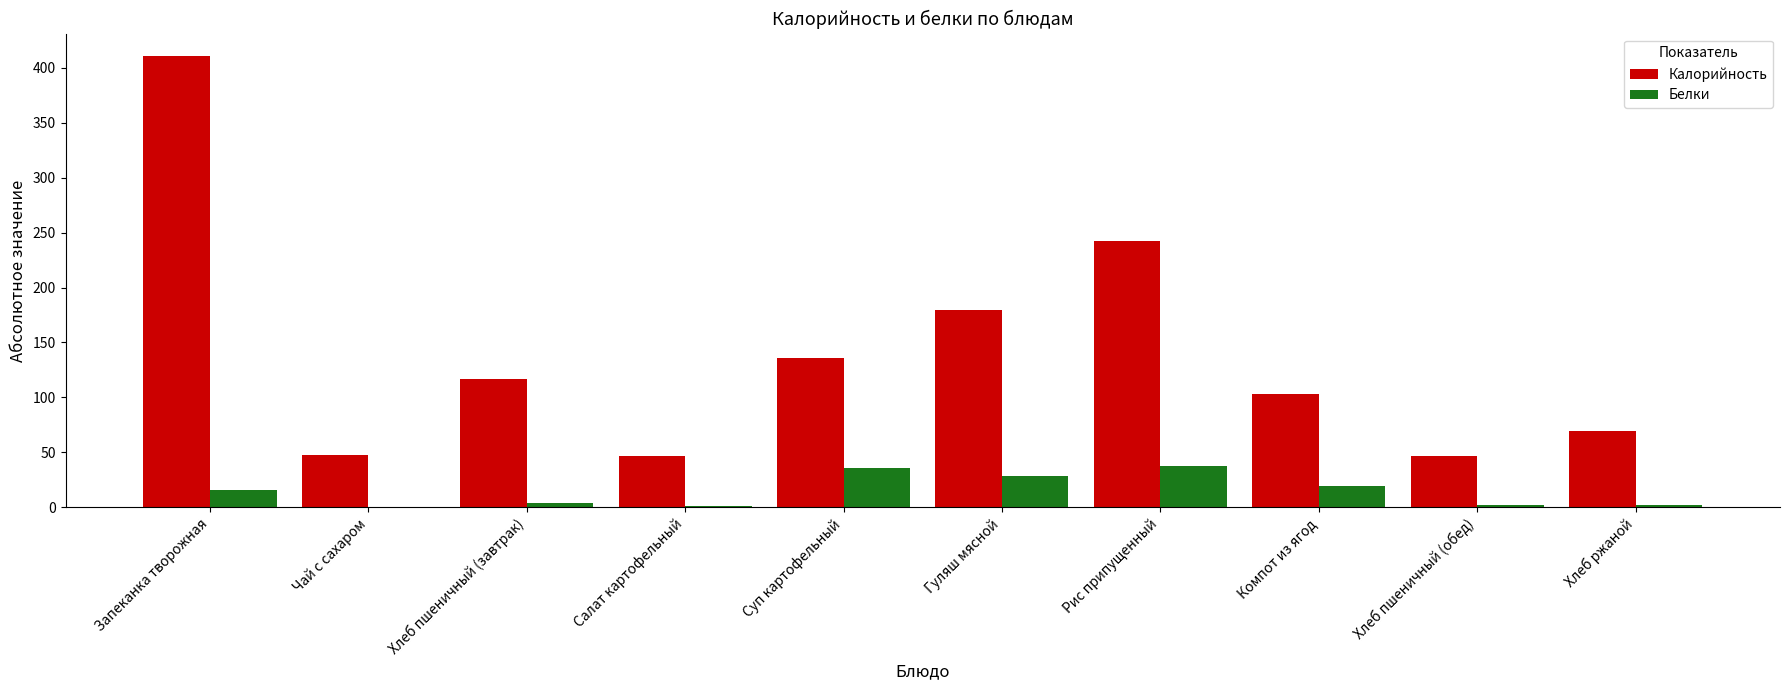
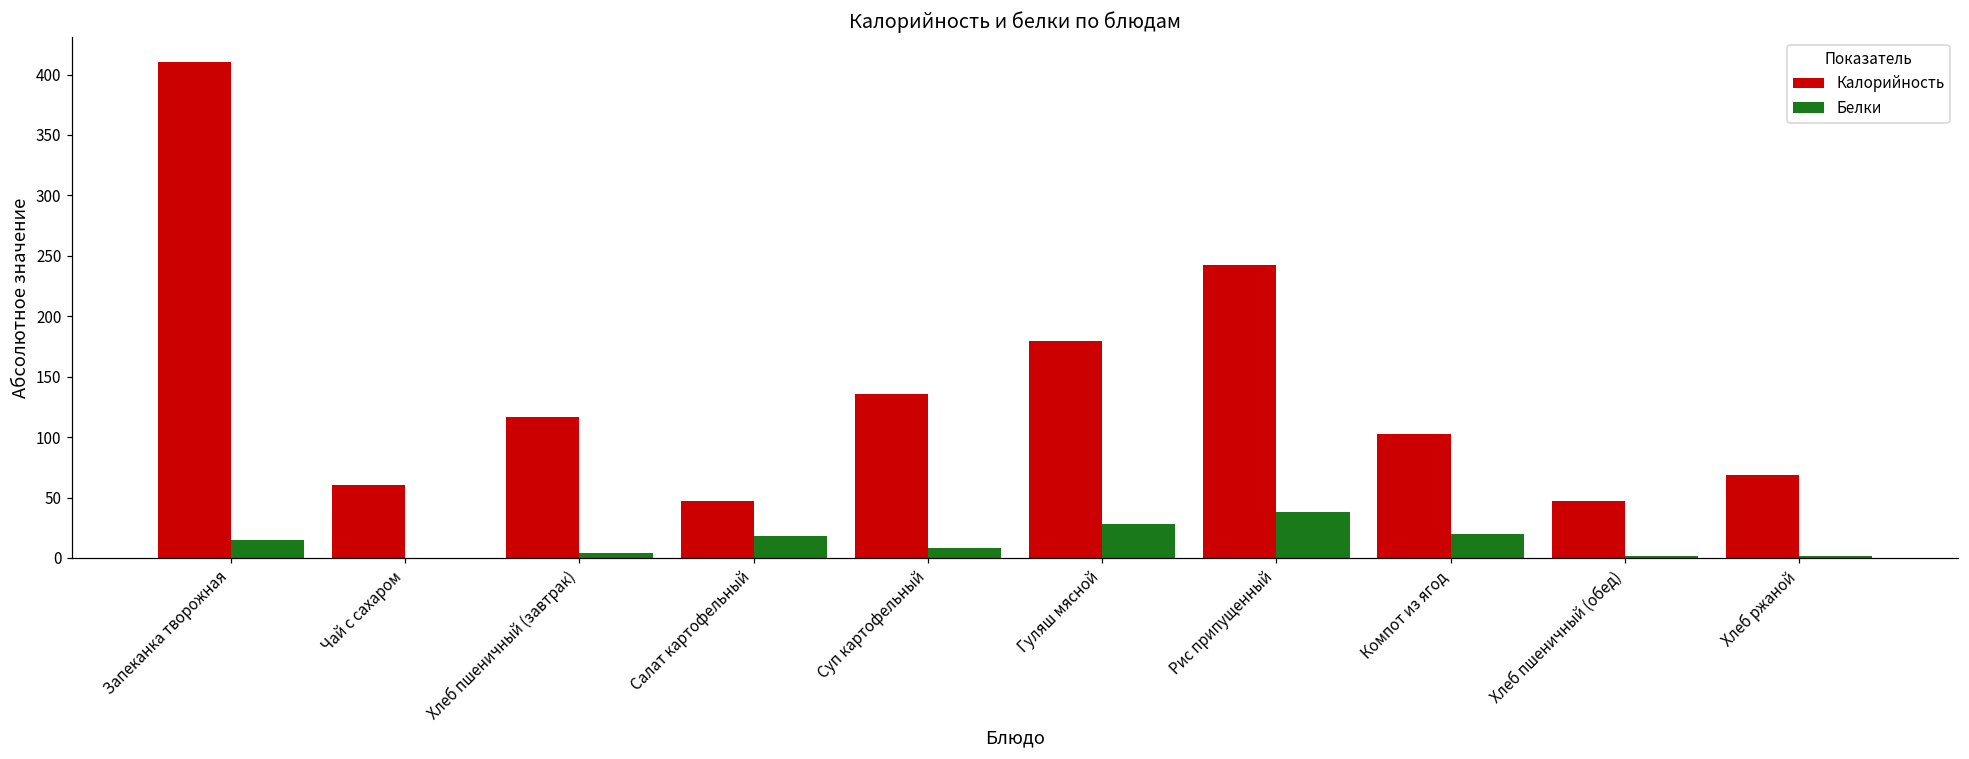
  {
    "Калорийность": {
      "Запеканка творожная": 411,
-     "Чай с сахаром": 47,
+     "Чай с сахаром": 60,
      "Хлеб пшеничный (завтрак)": 117,
      "Салат картофельный": 47,
      "Суп картофельный": 136,
      "Гуляш мясной": 179,
      "Рис припущенный": 242,
      "Компот из ягод": 103,
      "Хлеб пшеничный (обед)": 47,
      "Хлеб ржаной": 69
    },
    "Белки": {
      "Запеканка творожная": 15,
      "Хлеб пшеничный (завтрак)": 4,
-     "Салат картофельный": 1,
-     "Суп картофельный": 35,
+     "Салат картофельный": 18,
+     "Суп картофельный": 8,
      "Гуляш мясной": 28,
      "Рис припущенный": 38,
      "Компот из ягод": 19
    }
  }
